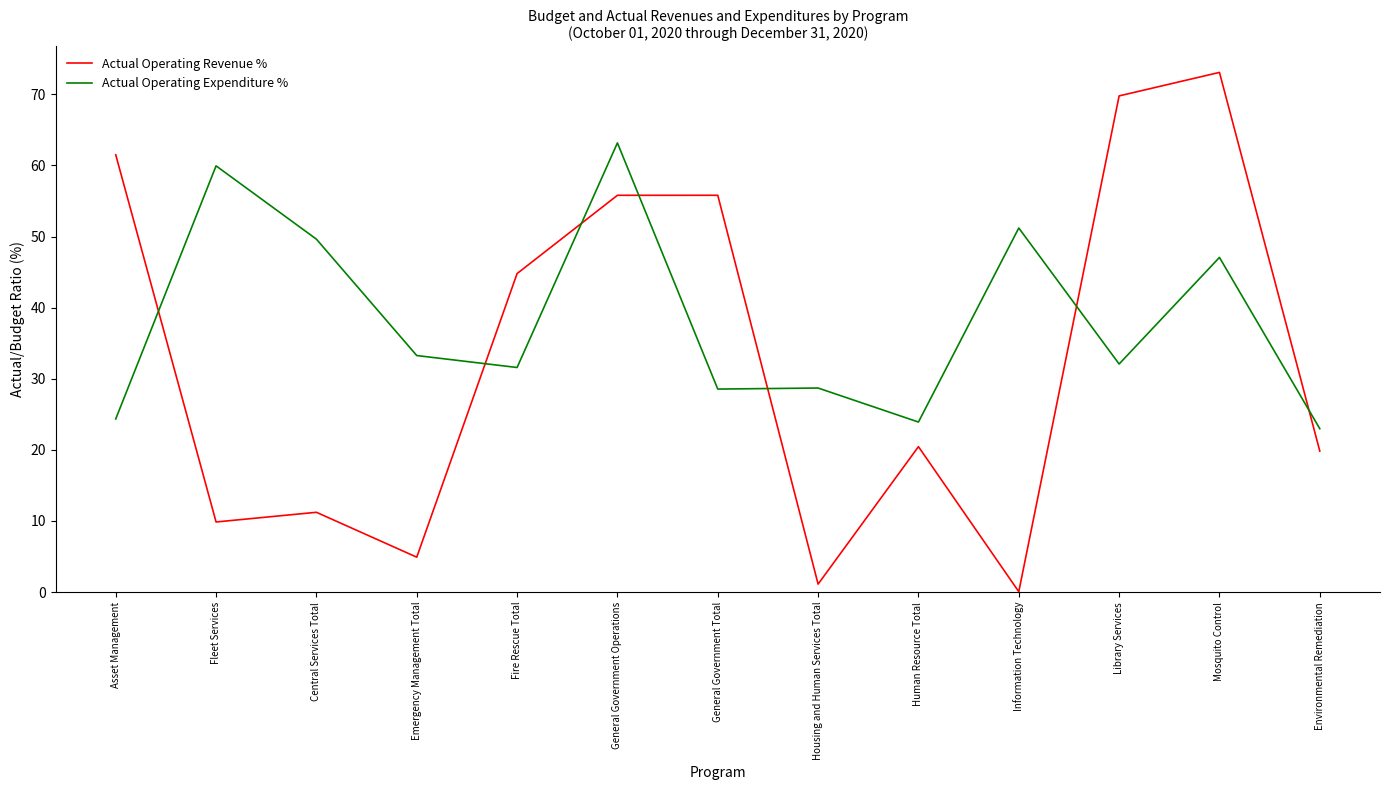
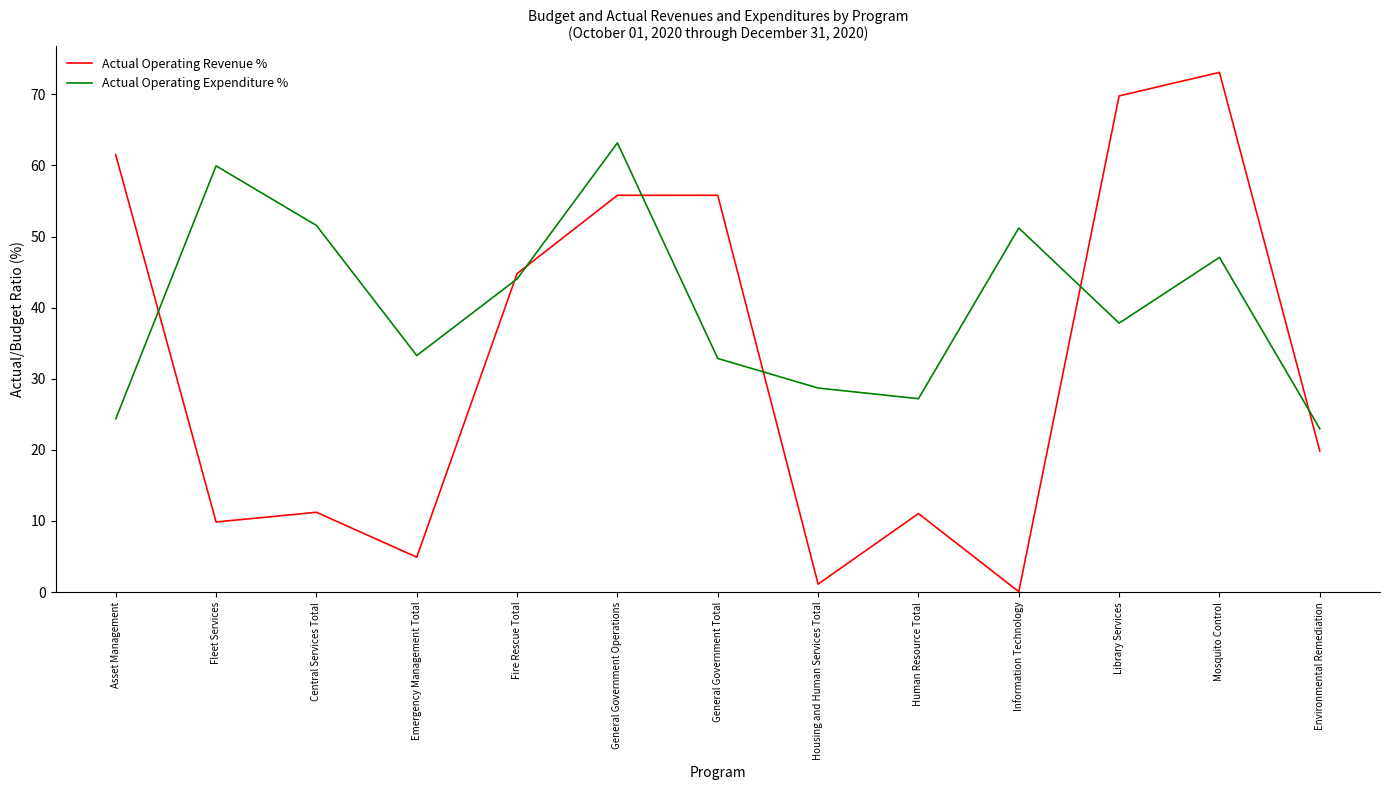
  {
    "Actual Operating Revenue %": {
      "Asset Management": 61,
      "Fleet Services": 10,
      "Central Services Total": 11,
      "Emergency Management Total": 5,
      "Fire Rescue Total": 45,
      "General Government Operations": 56,
      "General Government Total": 56,
      "Housing and Human Services Total": 1,
-     "Human Resource Total": 20,
+     "Human Resource Total": 11,
      "Information Technology": 0,
      "Library Services": 70,
      "Mosquito Control": 73,
      "Environmental Remediation": 20
    },
    "Actual Operating Expenditure %": {
      "Asset Management": 24,
      "Fleet Services": 60,
-     "Central Services Total": 50,
+     "Central Services Total": 52,
      "Emergency Management Total": 33,
-     "Fire Rescue Total": 32,
+     "Fire Rescue Total": 44,
      "General Government Operations": 63,
-     "General Government Total": 29,
+     "General Government Total": 33,
      "Housing and Human Services Total": 29,
-     "Human Resource Total": 24,
+     "Human Resource Total": 27,
      "Information Technology": 51,
-     "Library Services": 32,
+     "Library Services": 38,
      "Mosquito Control": 47,
      "Environmental Remediation": 23
    }
  }
